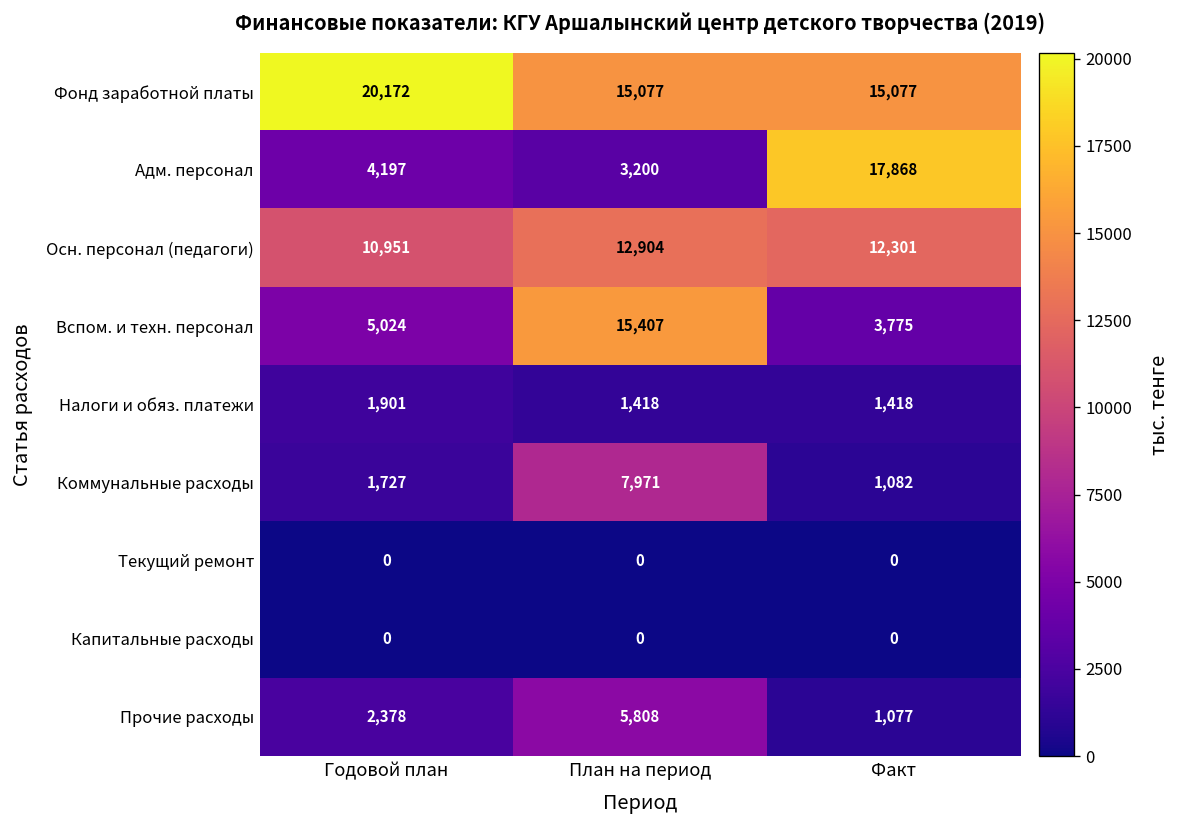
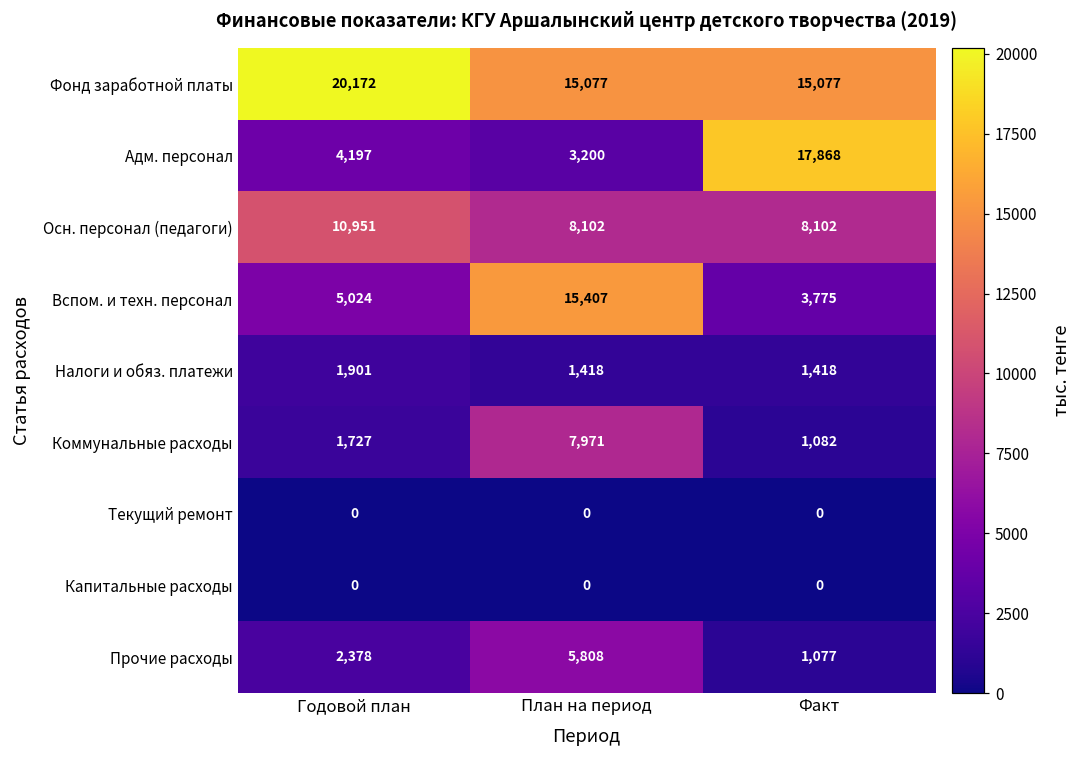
  {
    "Фонд заработной платы": {
      "Годовой план": "20,172",
      "План на период": "15,077",
      "Факт": "15,077"
    },
    "Адм. персонал": {
      "Годовой план": "4,197",
      "План на период": "3,200",
      "Факт": "17,868"
    },
    "Осн. персонал (педагоги)": {
      "Годовой план": "10,951",
-     "План на период": "12,904",
-     "Факт": "12,301"
+     "План на период": "8,102",
+     "Факт": "8,102"
    },
    "Вспом. и техн. персонал": {
      "Годовой план": "5,024",
      "План на период": "15,407",
      "Факт": "3,775"
    },
    "Налоги и обяз. платежи": {
      "Годовой план": "1,901",
      "План на период": "1,418",
      "Факт": "1,418"
    },
    "Коммунальные расходы": {
      "Годовой план": "1,727",
      "План на период": "7,971",
      "Факт": "1,082"
    },
    "Текущий ремонт": {
      "Годовой план": "0",
      "План на период": "0",
      "Факт": "0"
    },
    "Капитальные расходы": {
      "Годовой план": "0",
      "План на период": "0",
      "Факт": "0"
    },
    "Прочие расходы": {
      "Годовой план": "2,378",
      "План на период": "5,808",
      "Факт": "1,077"
    }
  }
